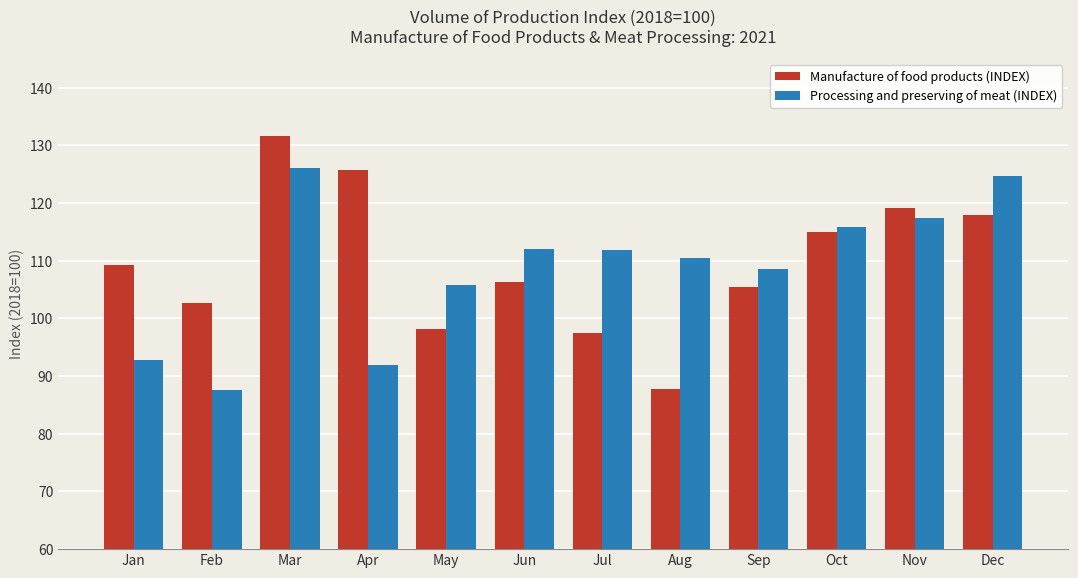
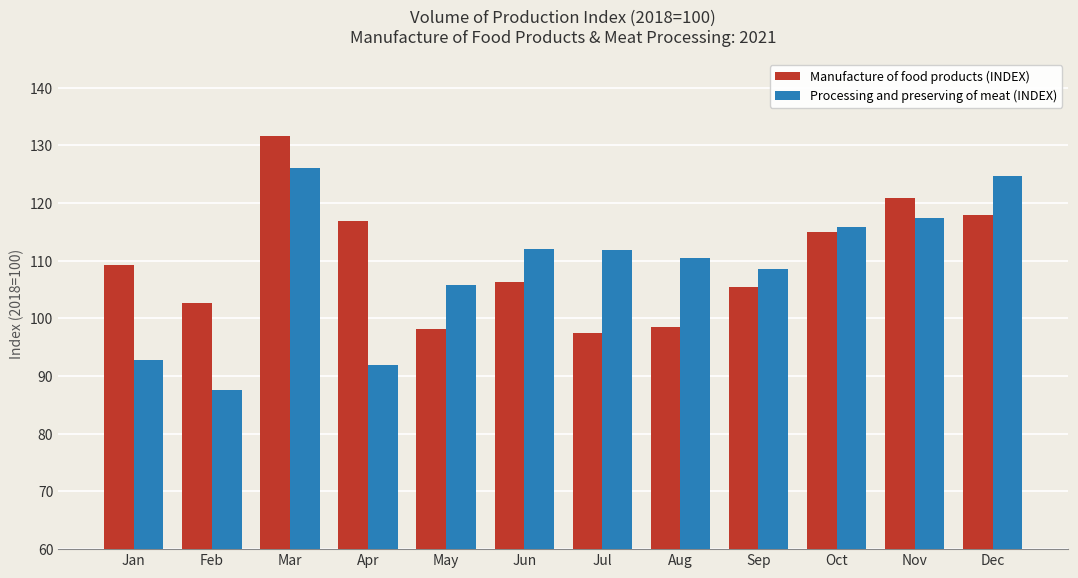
  {
    "Manufacture of food products (INDEX)": {
      "Jan": 109,
      "Feb": 103,
      "Mar": 132,
-     "Apr": 126,
+     "Apr": 117,
      "May": 98,
      "Jun": 106,
      "Jul": 98,
-     "Aug": 88,
+     "Aug": 99,
      "Sep": 106,
      "Oct": 115,
-     "Nov": 119,
+     "Nov": 121,
      "Dec": 118
    },
    "Processing and preserving of meat (INDEX)": {
      "Jan": 93,
      "Feb": 88,
      "Mar": 126,
      "Apr": 92,
      "May": 106,
      "Jun": 112,
      "Jul": 112,
      "Aug": 111,
      "Sep": 109,
      "Oct": 116,
      "Nov": 117,
      "Dec": 125
    }
  }
